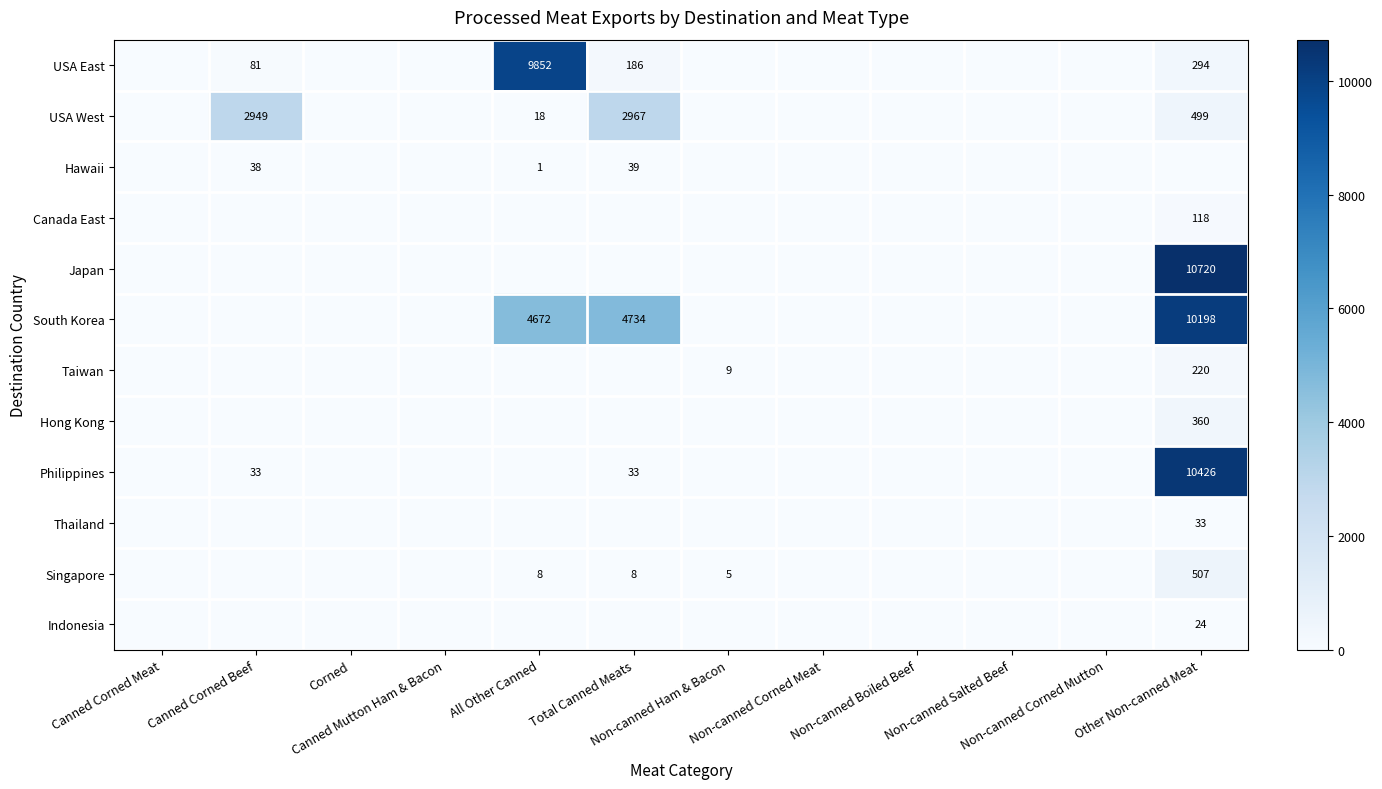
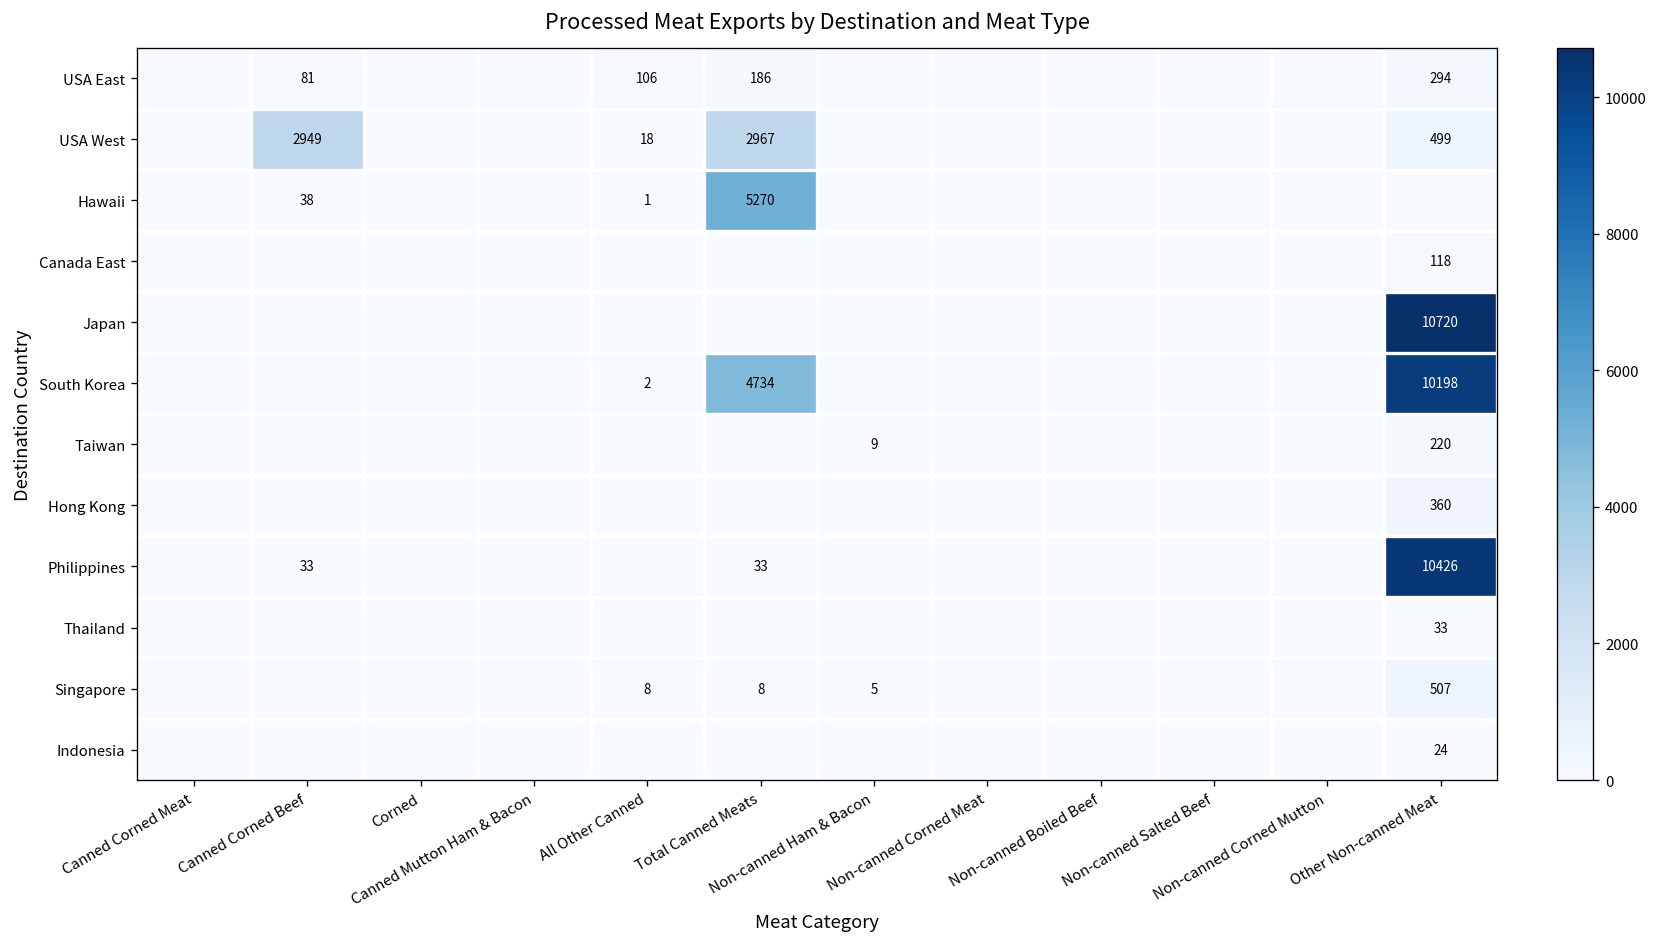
  {
    "USA East": {
      "Canned Corned Beef": 81,
-     "All Other Canned": 9852,
+     "All Other Canned": 106,
      "Total Canned Meats": 186,
      "Other Non-canned Meat": 294
    },
    "USA West": {
      "Canned Corned Beef": 2949,
      "All Other Canned": 18,
      "Total Canned Meats": 2967,
      "Other Non-canned Meat": 499
    },
    "Hawaii": {
      "Canned Corned Beef": 38,
      "All Other Canned": 1,
-     "Total Canned Meats": 39
+     "Total Canned Meats": 5270
    },
    "Canada East": {
      "Other Non-canned Meat": 118
    },
    "Japan": {
      "Other Non-canned Meat": 10720
    },
    "South Korea": {
-     "All Other Canned": 4672,
+     "All Other Canned": 2,
      "Total Canned Meats": 4734,
      "Other Non-canned Meat": 10198
    },
    "Taiwan": {
      "Non-canned Ham & Bacon": 9,
      "Other Non-canned Meat": 220
    },
    "Hong Kong": {
      "Other Non-canned Meat": 360
    },
    "Philippines": {
      "Canned Corned Beef": 33,
      "Total Canned Meats": 33,
      "Other Non-canned Meat": 10426
    },
    "Thailand": {
      "Other Non-canned Meat": 33
    },
    "Singapore": {
      "All Other Canned": 8,
      "Total Canned Meats": 8,
      "Non-canned Ham & Bacon": 5,
      "Other Non-canned Meat": 507
    },
    "Indonesia": {
      "Other Non-canned Meat": 24
    }
  }
